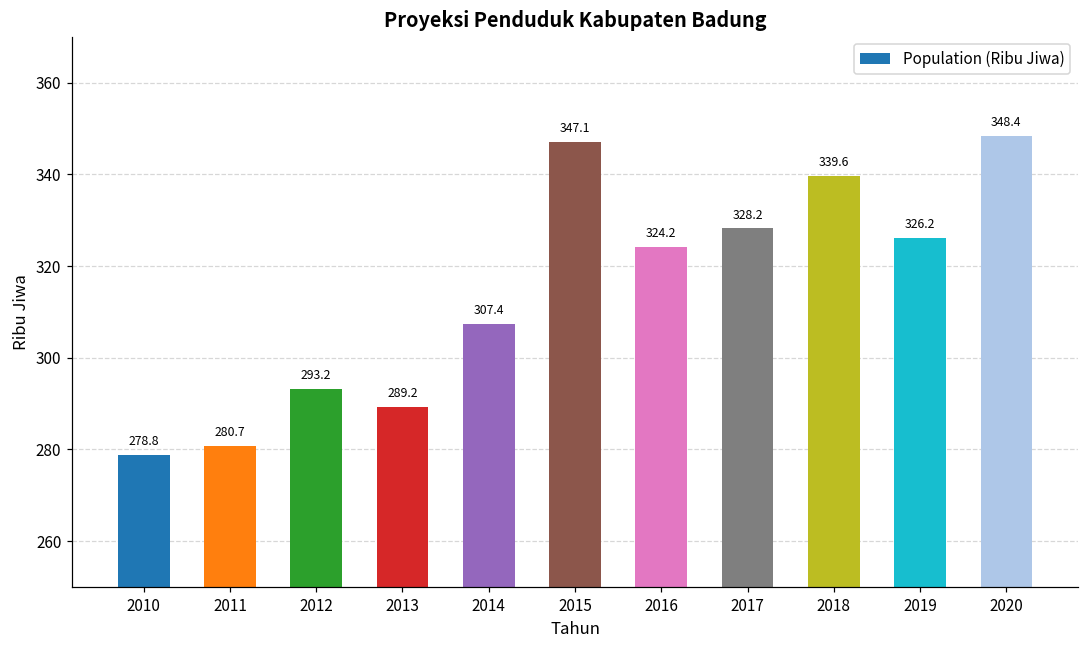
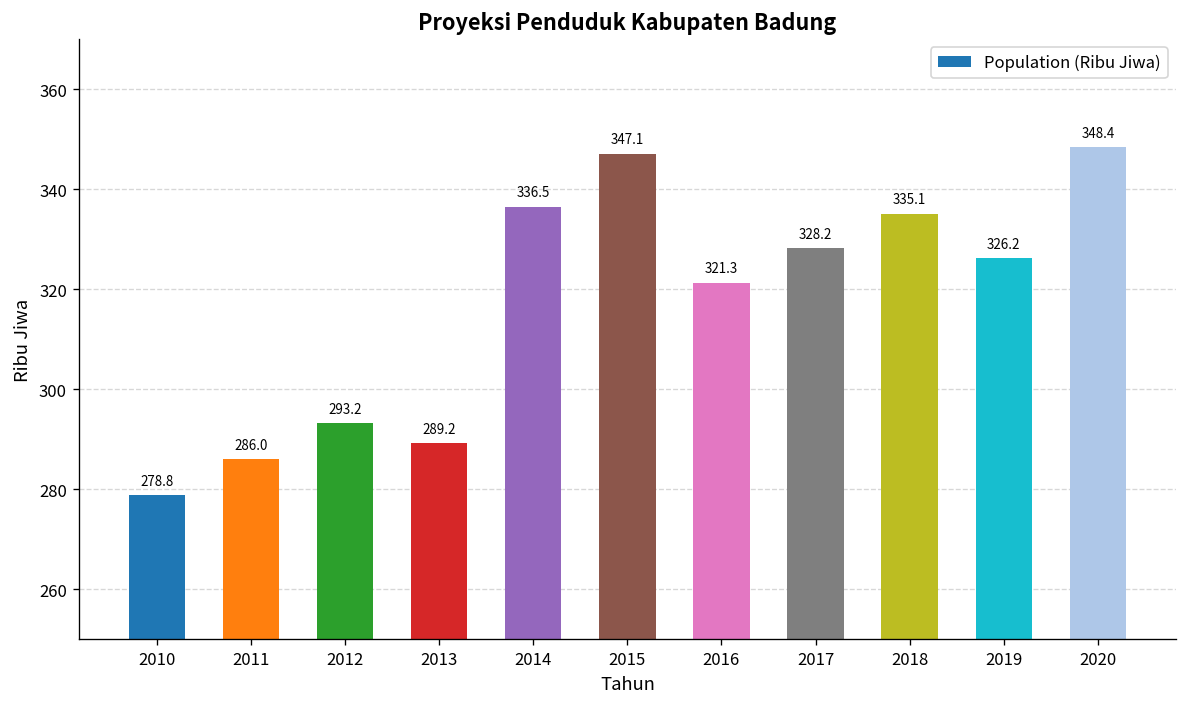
  {
    "2010": 278.8,
-   "2011": 280.7,
+   "2011": 286.0,
    "2012": 293.2,
    "2013": 289.2,
-   "2014": 307.4,
+   "2014": 336.5,
    "2015": 347.1,
-   "2016": 324.2,
+   "2016": 321.3,
    "2017": 328.2,
-   "2018": 339.6,
+   "2018": 335.1,
    "2019": 326.2,
    "2020": 348.4
  }
